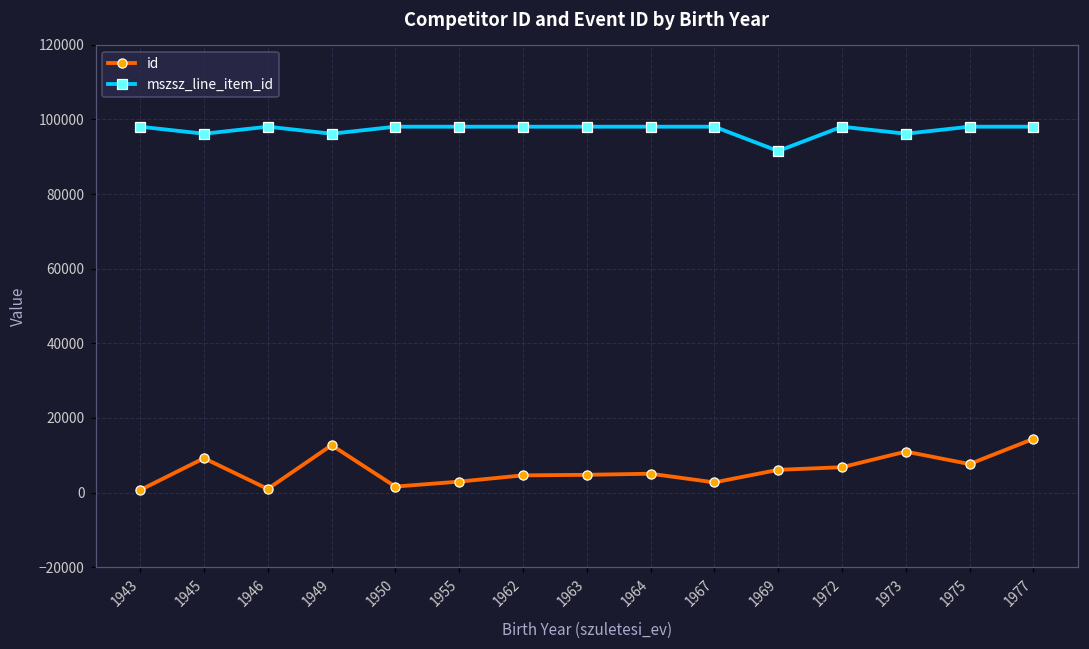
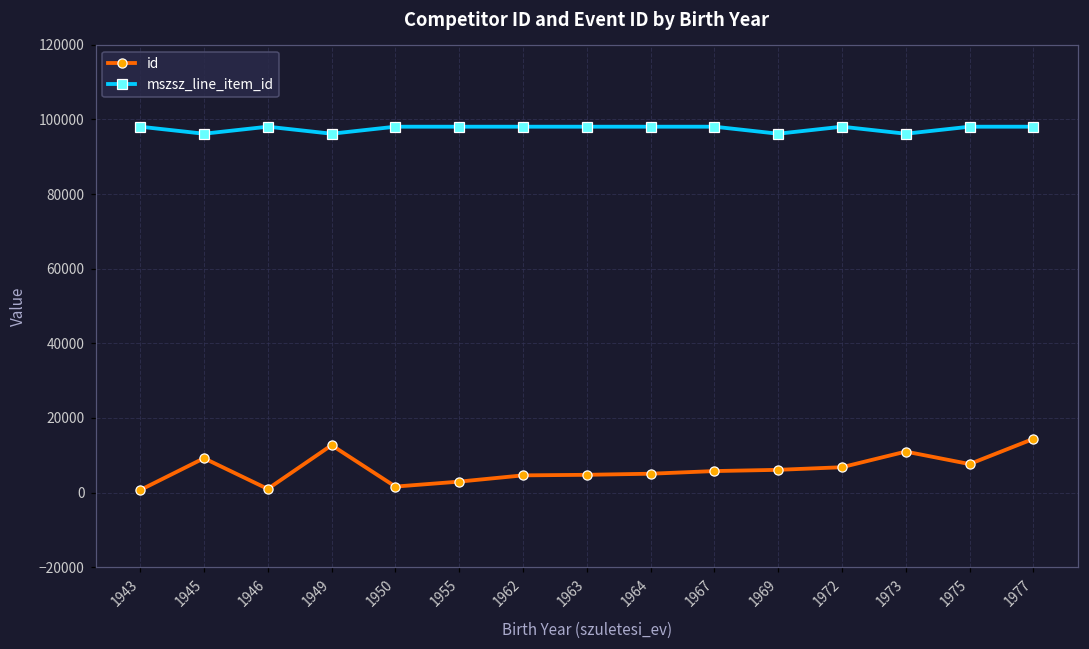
  {
    "id": {
      "1943": 1000,
      "1945": 9000,
      "1946": 1000,
      "1949": 13000,
      "1950": 2000,
      "1955": 3000,
      "1962": 5000,
      "1963": 5000,
      "1964": 5000,
-     "1967": 3000,
+     "1967": 6000,
      "1969": 6000,
      "1972": 7000,
      "1973": 11000,
      "1975": 8000,
      "1977": 14000
    },
    "mszsz_line_item_id": {
      "1943": 98000,
      "1945": 96000,
      "1946": 98000,
      "1949": 96000,
      "1950": 98000,
      "1955": 98000,
      "1962": 98000,
      "1963": 98000,
      "1964": 98000,
      "1967": 98000,
-     "1969": 92000,
+     "1969": 96000,
      "1972": 98000,
      "1973": 96000,
      "1975": 98000,
      "1977": 98000
    }
  }
